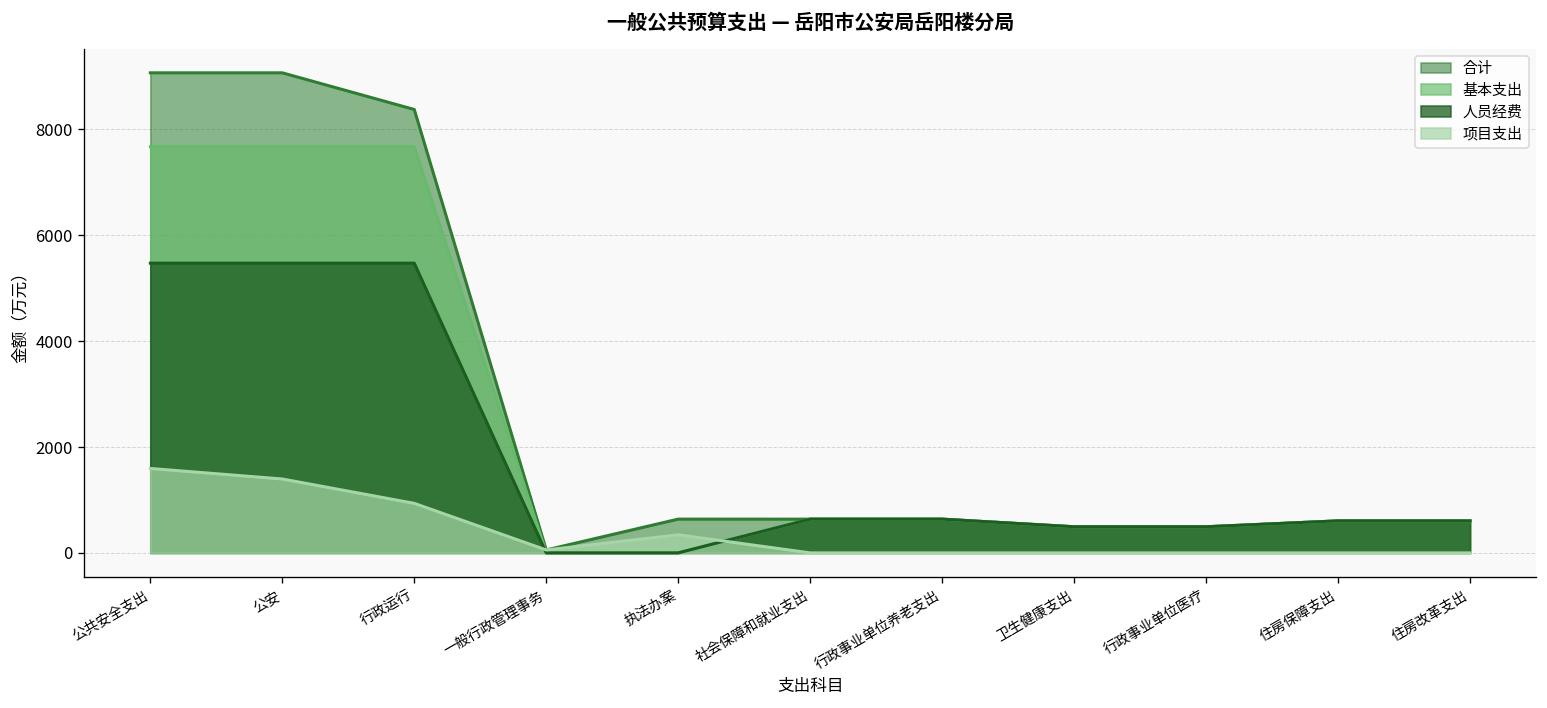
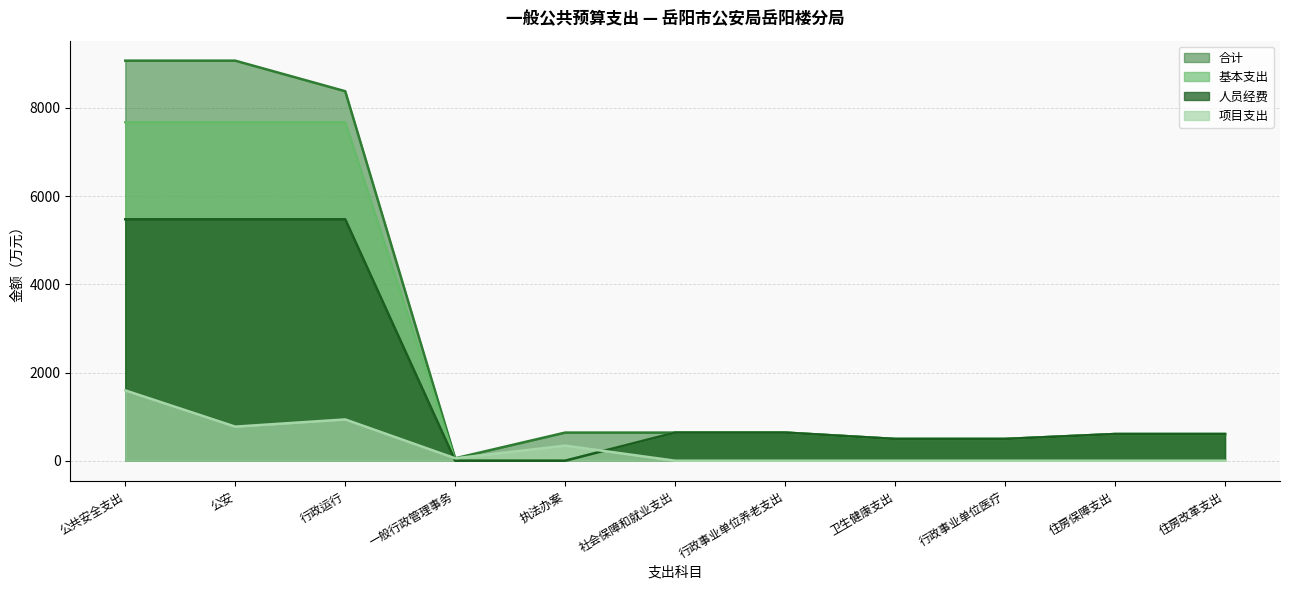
  {
    "项目支出": {
      "公共安全支出": 1600,
-     "公安": 1400,
+     "公安": 800,
      "行政运行": 900,
      "执法办案": 300,
      "社会保障和就业支出": 0,
      "行政事业单位养老支出": 0,
      "卫生健康支出": 0,
      "行政事业单位医疗": 0,
      "住房保障支出": 0,
      "住房改革支出": 0
    }
  }
